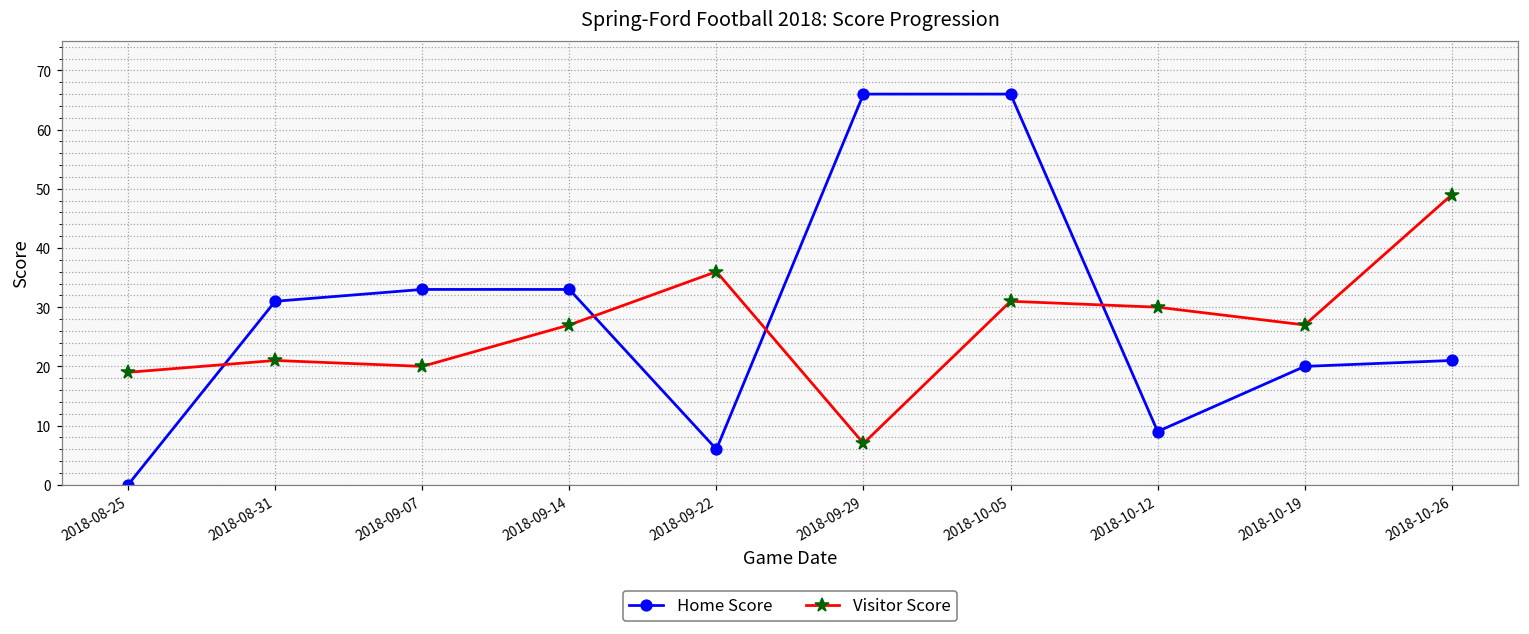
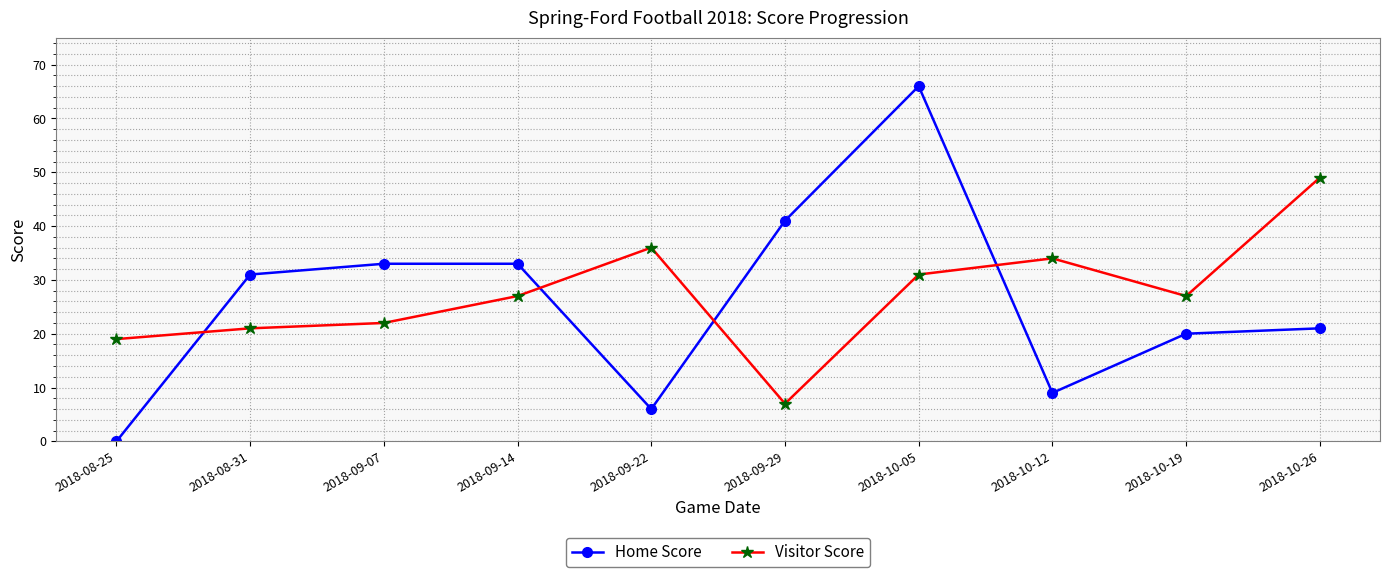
  {
    "Home Score": {
      "2018-08-25": 0,
      "2018-08-31": 31,
      "2018-09-07": 33,
      "2018-09-14": 33,
      "2018-09-22": 6,
-     "2018-09-29": 66,
+     "2018-09-29": 41,
      "2018-10-05": 66,
      "2018-10-12": 9,
      "2018-10-19": 20,
      "2018-10-26": 21
    },
    "Visitor Score": {
      "2018-08-25": 19,
      "2018-08-31": 21,
-     "2018-09-07": 20,
+     "2018-09-07": 22,
      "2018-09-14": 27,
      "2018-09-22": 36,
      "2018-09-29": 7,
      "2018-10-05": 31,
-     "2018-10-12": 30,
+     "2018-10-12": 34,
      "2018-10-19": 27,
      "2018-10-26": 49
    }
  }
